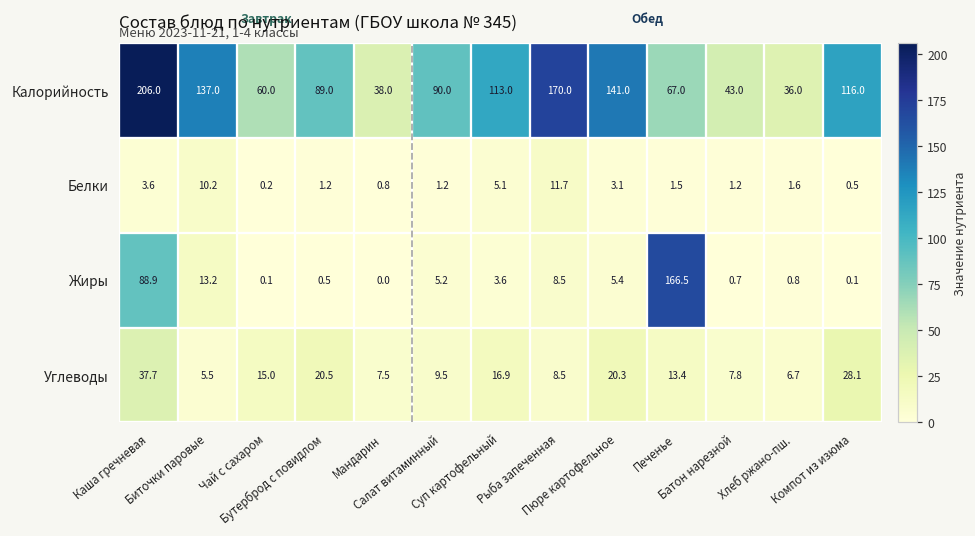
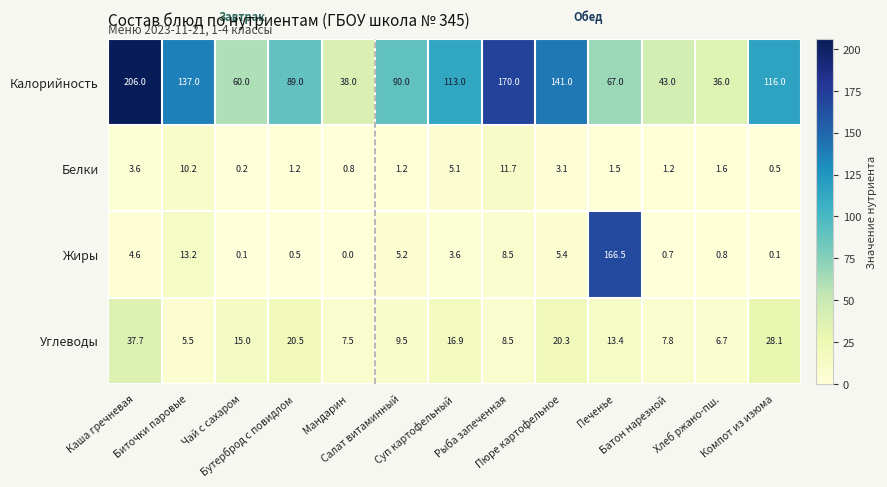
  {
    "Калорийность": {
      "Каша гречневая": 206.0,
      "Биточки паровые": 137.0,
      "Чай с сахаром": 60.0,
      "Бутерброд с повидлом": 89.0,
      "Мандарин": 38.0,
      "Салат витаминный": 90.0,
      "Суп картофельный": 113.0,
      "Рыба запеченная": 170.0,
      "Пюре картофельное": 141.0,
      "Печенье": 67.0,
      "Батон нарезной": 43.0,
      "Хлеб ржано-пш.": 36.0,
      "Компот из изюма": 116.0
    },
    "Белки": {
      "Каша гречневая": 3.6,
      "Биточки паровые": 10.2,
      "Чай с сахаром": 0.2,
      "Бутерброд с повидлом": 1.2,
      "Мандарин": 0.8,
      "Салат витаминный": 1.2,
      "Суп картофельный": 5.1,
      "Рыба запеченная": 11.7,
      "Пюре картофельное": 3.1,
      "Печенье": 1.5,
      "Батон нарезной": 1.2,
      "Хлеб ржано-пш.": 1.6,
      "Компот из изюма": 0.5
    },
    "Жиры": {
-     "Каша гречневая": 88.9,
+     "Каша гречневая": 4.6,
      "Биточки паровые": 13.2,
      "Чай с сахаром": 0.1,
      "Бутерброд с повидлом": 0.5,
      "Мандарин": 0.0,
      "Салат витаминный": 5.2,
      "Суп картофельный": 3.6,
      "Рыба запеченная": 8.5,
      "Пюре картофельное": 5.4,
      "Печенье": 166.5,
      "Батон нарезной": 0.7,
      "Хлеб ржано-пш.": 0.8,
      "Компот из изюма": 0.1
    },
    "Углеводы": {
      "Каша гречневая": 37.7,
      "Биточки паровые": 5.5,
      "Чай с сахаром": 15.0,
      "Бутерброд с повидлом": 20.5,
      "Мандарин": 7.5,
      "Салат витаминный": 9.5,
      "Суп картофельный": 16.9,
      "Рыба запеченная": 8.5,
      "Пюре картофельное": 20.3,
      "Печенье": 13.4,
      "Батон нарезной": 7.8,
      "Хлеб ржано-пш.": 6.7,
      "Компот из изюма": 28.1
    }
  }
